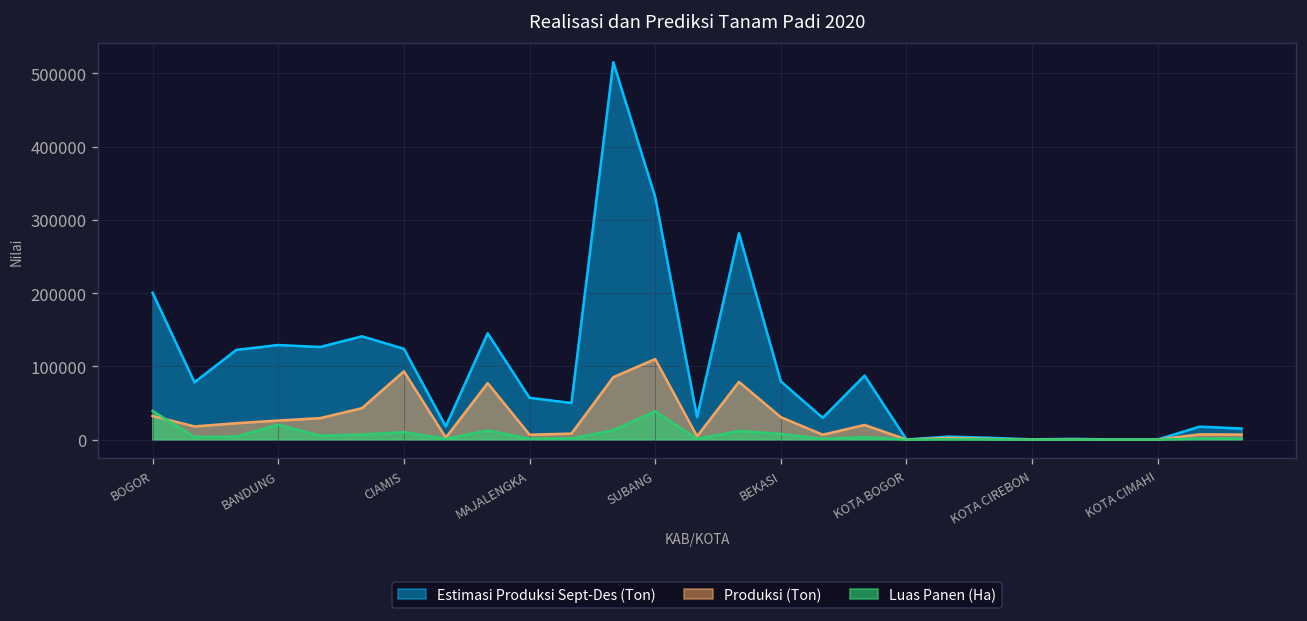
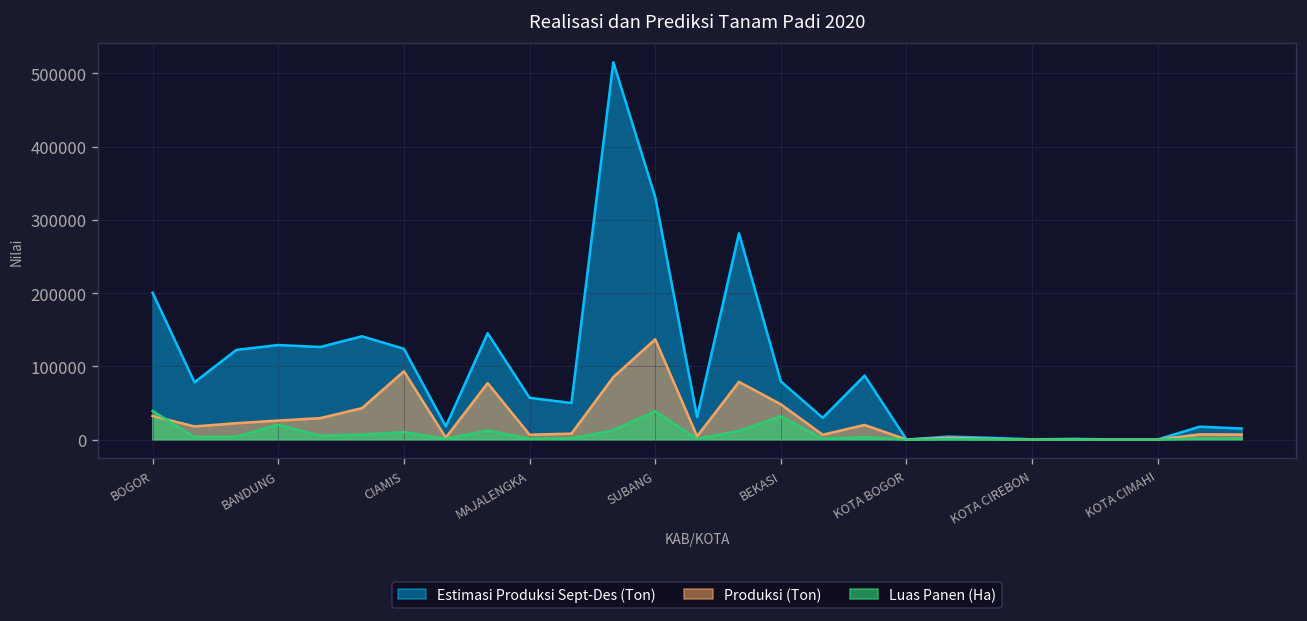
  {
    "Estimasi Produksi Sept-Des (Ton)": {
      "BOGOR": 200000,
      "BANDUNG": 130000,
      "CIAMIS": 120000,
      "MAJALENGKA": 60000,
      "SUBANG": 330000,
      "BEKASI": 80000
    },
    "Produksi (Ton)": {
      "BOGOR": 30000,
      "BANDUNG": 30000,
      "CIAMIS": 90000,
      "MAJALENGKA": 10000,
-     "SUBANG": 110000,
-     "BEKASI": 30000
+     "SUBANG": 140000,
+     "BEKASI": 50000
    },
    "Luas Panen (Ha)": {
      "BOGOR": 40000,
      "BANDUNG": 20000,
      "CIAMIS": 10000,
      "MAJALENGKA": 0,
      "SUBANG": 40000,
-     "BEKASI": 10000
+     "BEKASI": 30000
    }
  }
